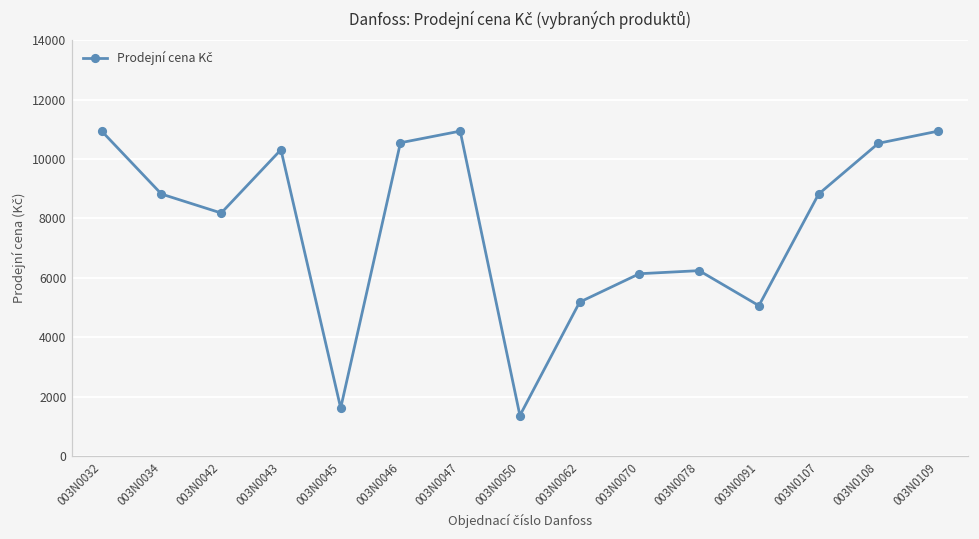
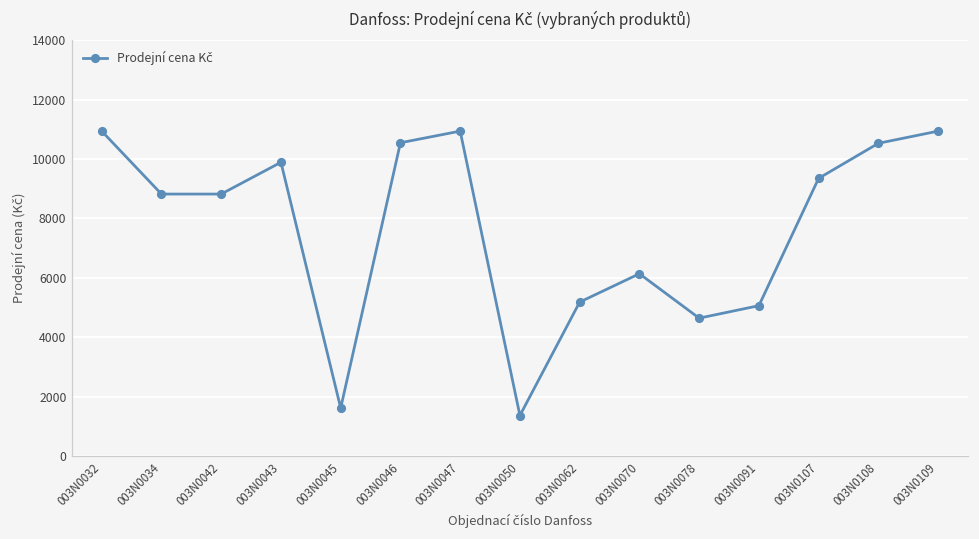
  {
    "003N0032": 10900,
    "003N0034": 8800,
-   "003N0042": 8200,
-   "003N0043": 10300,
+   "003N0042": 8800,
+   "003N0043": 9900,
    "003N0045": 1600,
    "003N0046": 10500,
    "003N0047": 10900,
    "003N0050": 1400,
    "003N0062": 5200,
    "003N0070": 6100,
-   "003N0078": 6200,
+   "003N0078": 4600,
    "003N0091": 5100,
-   "003N0107": 8800,
+   "003N0107": 9400,
    "003N0108": 10500,
    "003N0109": 10900
  }
